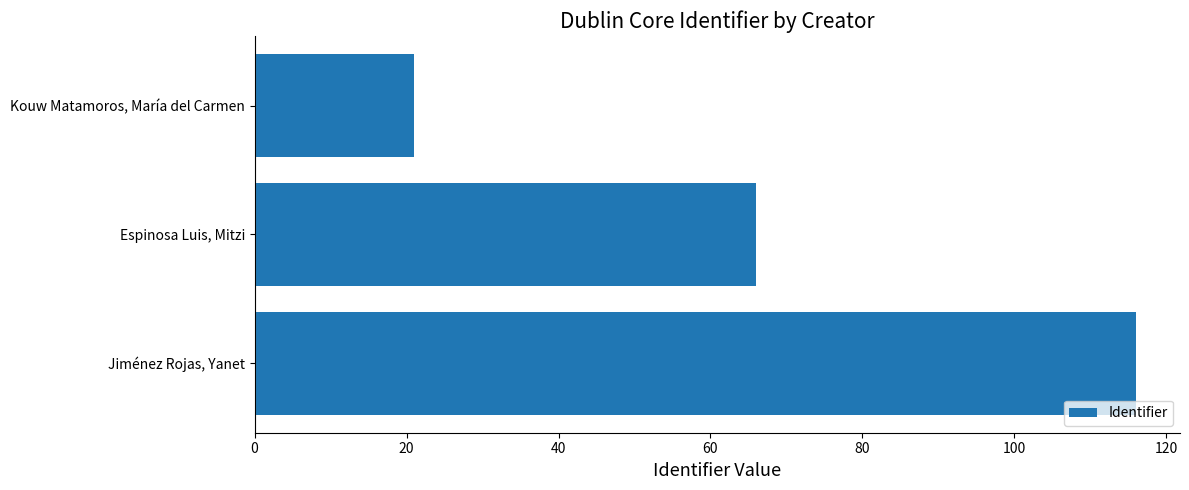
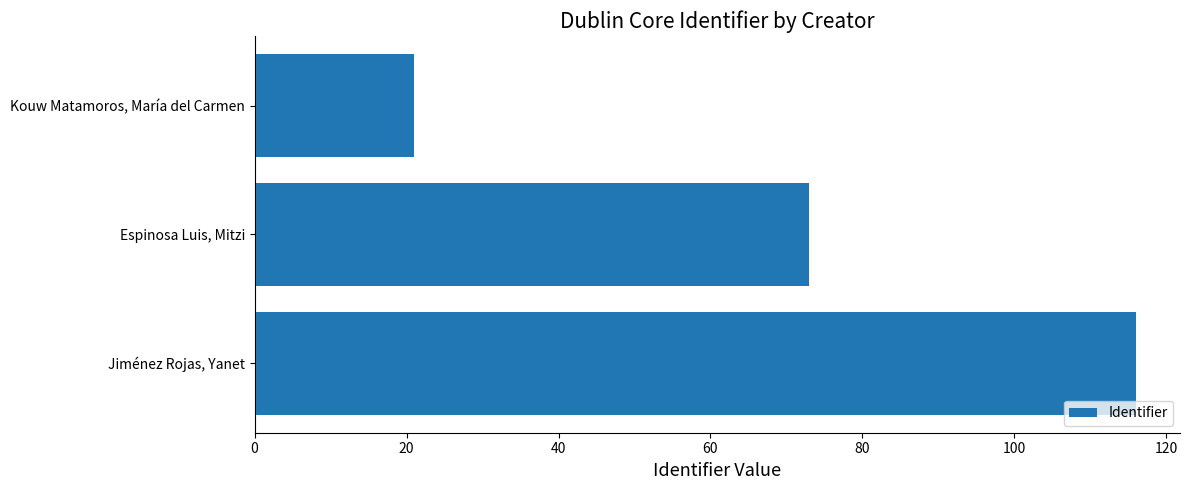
  {
    "Kouw Matamoros, María del Carmen": 21,
-   "Espinosa Luis, Mitzi": 66,
+   "Espinosa Luis, Mitzi": 73,
    "Jiménez Rojas, Yanet": 116
  }
